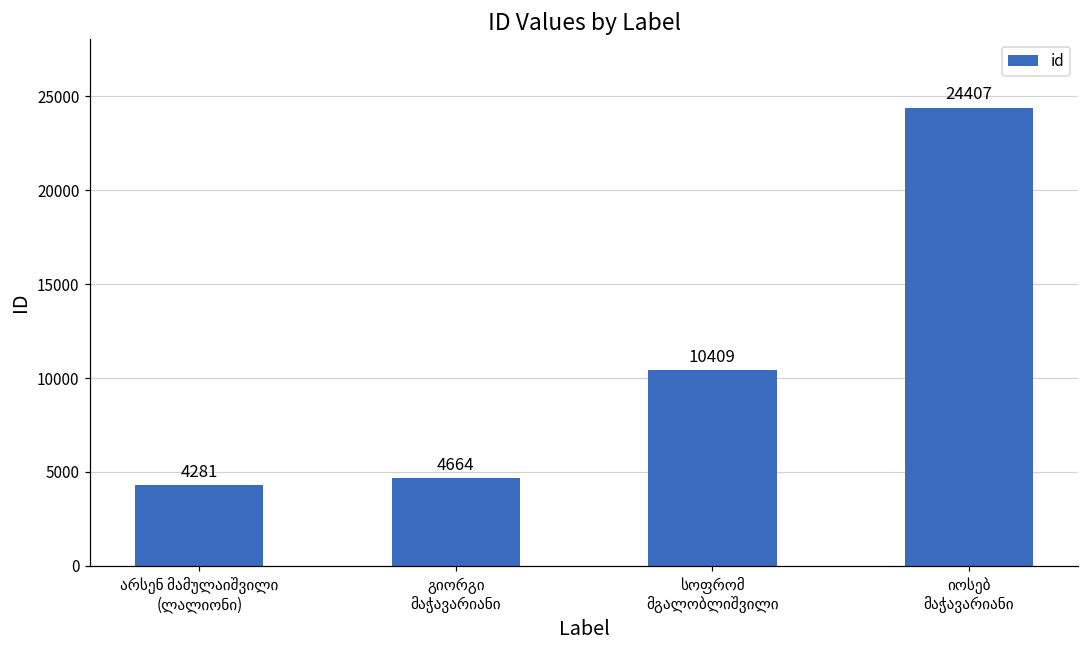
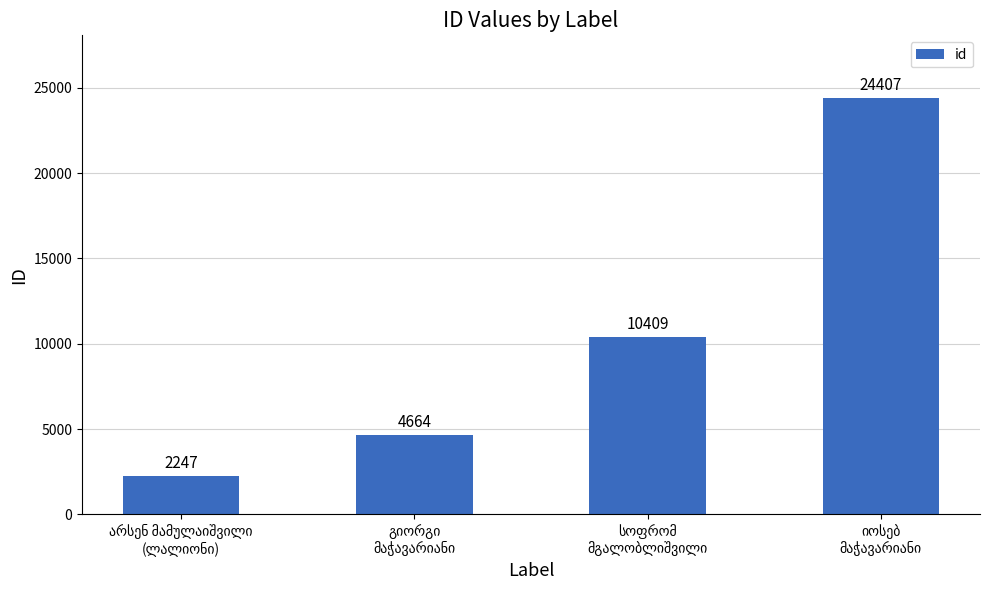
  {
-   "არსენ მამულაიშვილი (ლალიონი)": 4281,
+   "არსენ მამულაიშვილი (ლალიონი)": 2247,
    "გიორგი მაჭავარიანი": 4664,
    "სოფრომ მგალობლიშვილი": 10409,
    "იოსებ მაჭავარიანი": 24407
  }
